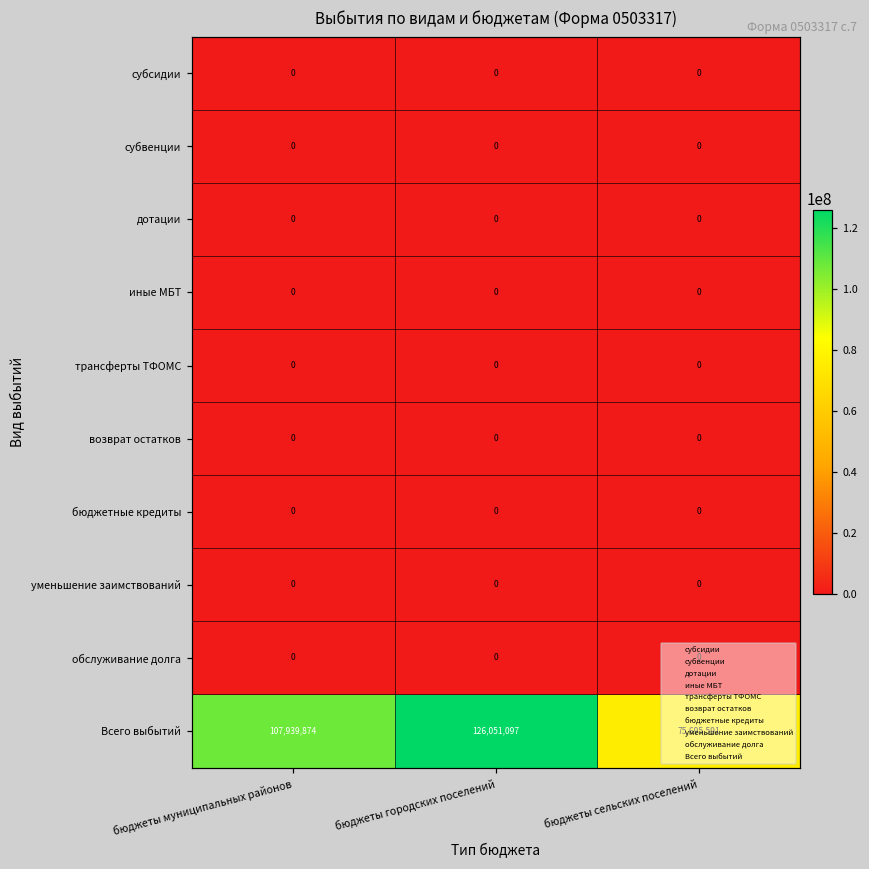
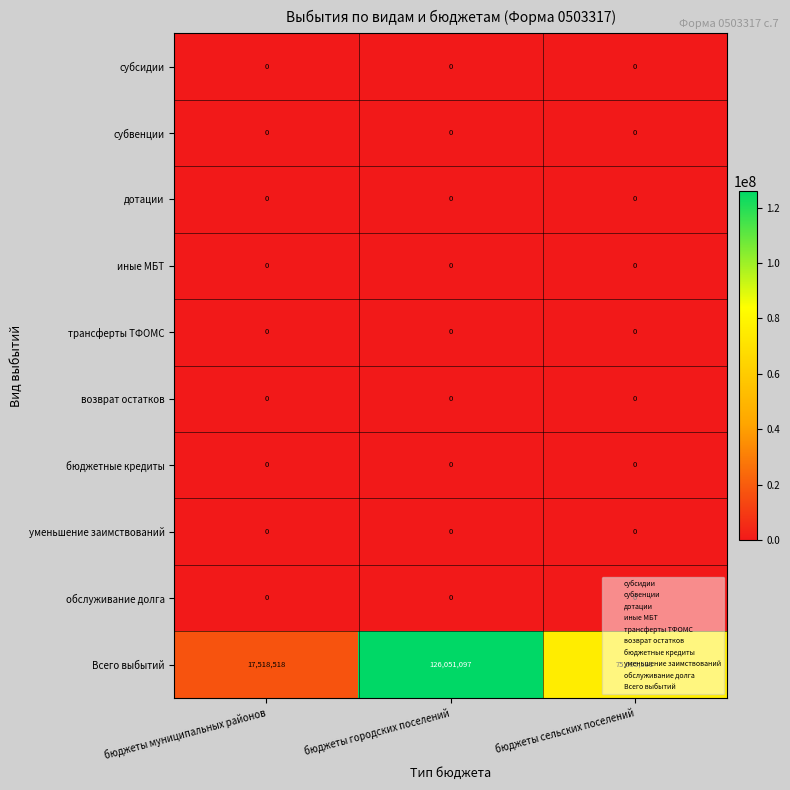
  {
    "субсидии": {
      "бюджеты муниципальных районов": "0",
      "бюджеты городских поселений": "0",
      "бюджеты сельских поселений": "0"
    },
    "субвенции": {
      "бюджеты муниципальных районов": "0",
      "бюджеты городских поселений": "0",
      "бюджеты сельских поселений": "0"
    },
    "дотации": {
      "бюджеты муниципальных районов": "0",
      "бюджеты городских поселений": "0",
      "бюджеты сельских поселений": "0"
    },
    "иные МБТ": {
      "бюджеты муниципальных районов": "0",
      "бюджеты городских поселений": "0",
      "бюджеты сельских поселений": "0"
    },
    "трансферты ТФОМС": {
      "бюджеты муниципальных районов": "0",
      "бюджеты городских поселений": "0",
      "бюджеты сельских поселений": "0"
    },
    "возврат остатков": {
      "бюджеты муниципальных районов": "0",
      "бюджеты городских поселений": "0",
      "бюджеты сельских поселений": "0"
    },
    "бюджетные кредиты": {
      "бюджеты муниципальных районов": "0",
      "бюджеты городских поселений": "0",
      "бюджеты сельских поселений": "0"
    },
    "уменьшение заимствований": {
      "бюджеты муниципальных районов": "0",
      "бюджеты городских поселений": "0",
      "бюджеты сельских поселений": "0"
    },
    "обслуживание долга": {
      "бюджеты муниципальных районов": "0",
      "бюджеты городских поселений": "0"
    },
    "Всего выбытий": {
-     "бюджеты муниципальных районов": "107,939,874",
+     "бюджеты муниципальных районов": "17,518,518",
      "бюджеты городских поселений": "126,051,097"
    }
  }
